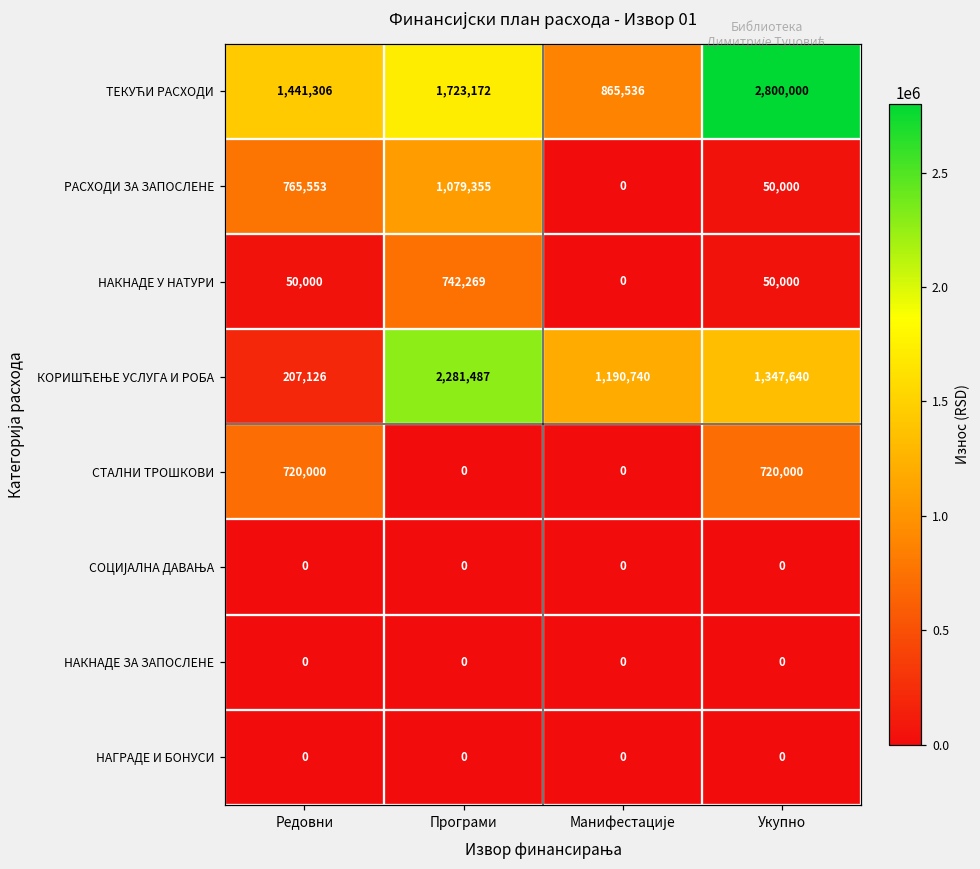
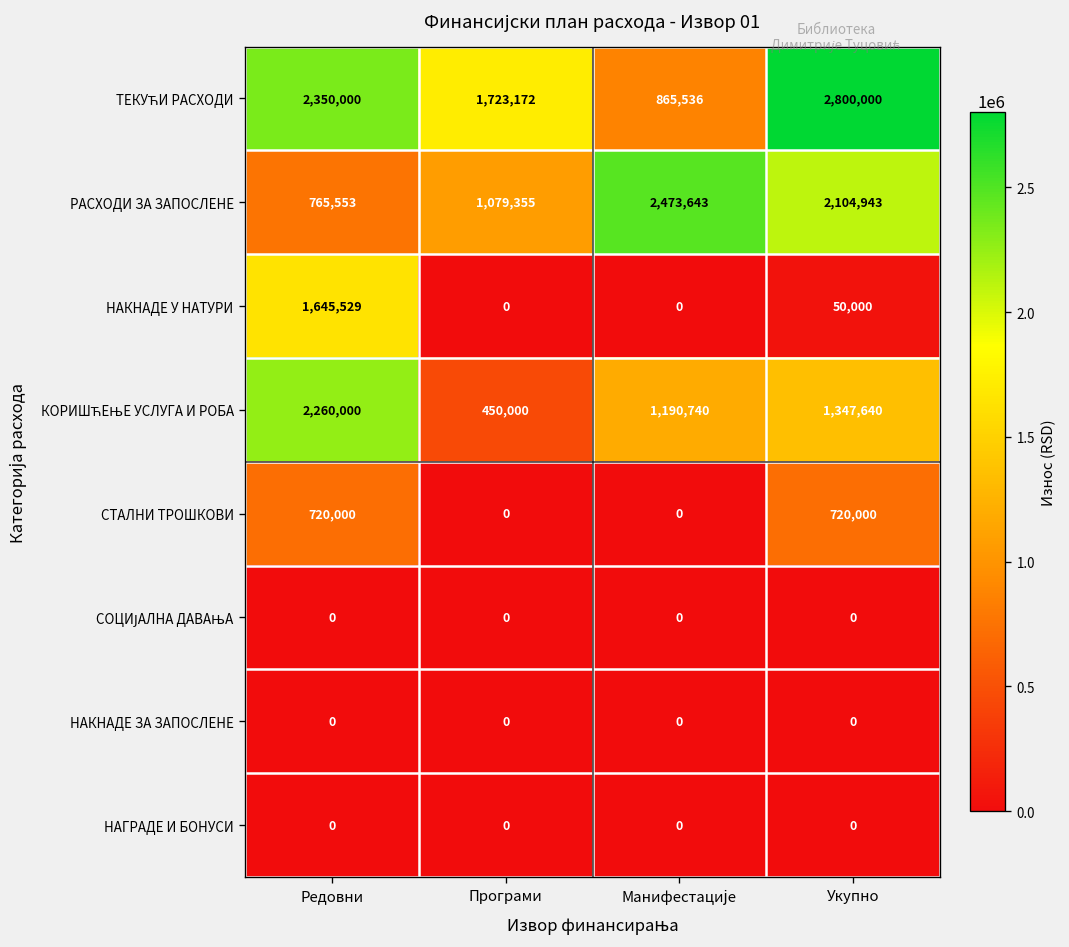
  {
    "ТЕКУЋИ РАСХОДИ": {
-     "Редовни": "1,441,306",
+     "Редовни": "2,350,000",
      "Програми": "1,723,172",
      "Манифестације": "865,536",
      "Укупно": "2,800,000"
    },
    "РАСХОДИ ЗА ЗАПОСЛЕНЕ": {
      "Редовни": "765,553",
      "Програми": "1,079,355",
-     "Манифестације": "0",
-     "Укупно": "50,000"
+     "Манифестације": "2,473,643",
+     "Укупно": "2,104,943"
    },
    "НАКНАДЕ У НАТУРИ": {
-     "Редовни": "50,000",
-     "Програми": "742,269",
+     "Редовни": "1,645,529",
+     "Програми": "0",
      "Манифестације": "0",
      "Укупно": "50,000"
    },
    "КОРИШЋЕЊЕ УСЛУГА И РОБА": {
-     "Редовни": "207,126",
-     "Програми": "2,281,487",
+     "Редовни": "2,260,000",
+     "Програми": "450,000",
      "Манифестације": "1,190,740",
      "Укупно": "1,347,640"
    },
    "СТАЛНИ ТРОШКОВИ": {
      "Редовни": "720,000",
      "Програми": "0",
      "Манифестације": "0",
      "Укупно": "720,000"
    },
    "СОЦИЈАЛНА ДАВАЊА": {
      "Редовни": "0",
      "Програми": "0",
      "Манифестације": "0",
      "Укупно": "0"
    },
    "НАКНАДЕ ЗА ЗАПОСЛЕНЕ": {
      "Редовни": "0",
      "Програми": "0",
      "Манифестације": "0",
      "Укупно": "0"
    },
    "НАГРАДЕ И БОНУСИ": {
      "Редовни": "0",
      "Програми": "0",
      "Манифестације": "0",
      "Укупно": "0"
    }
  }
